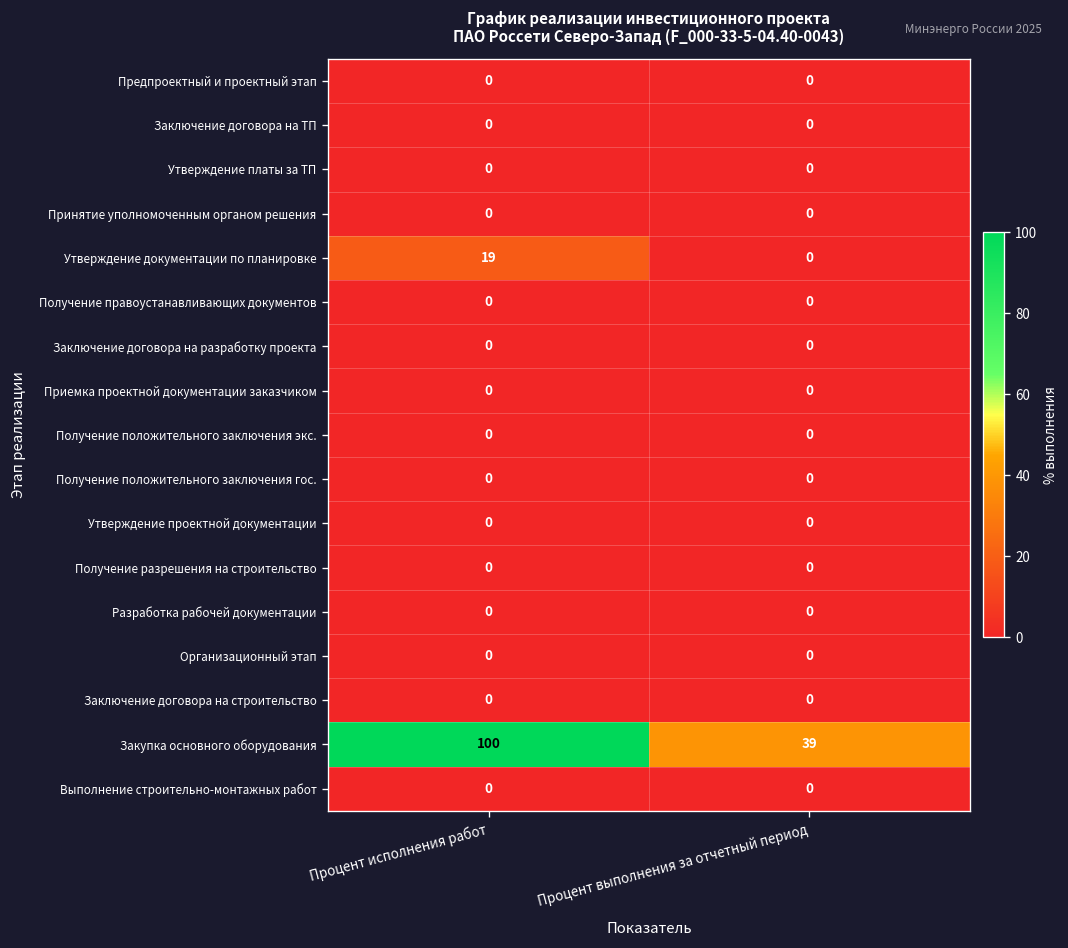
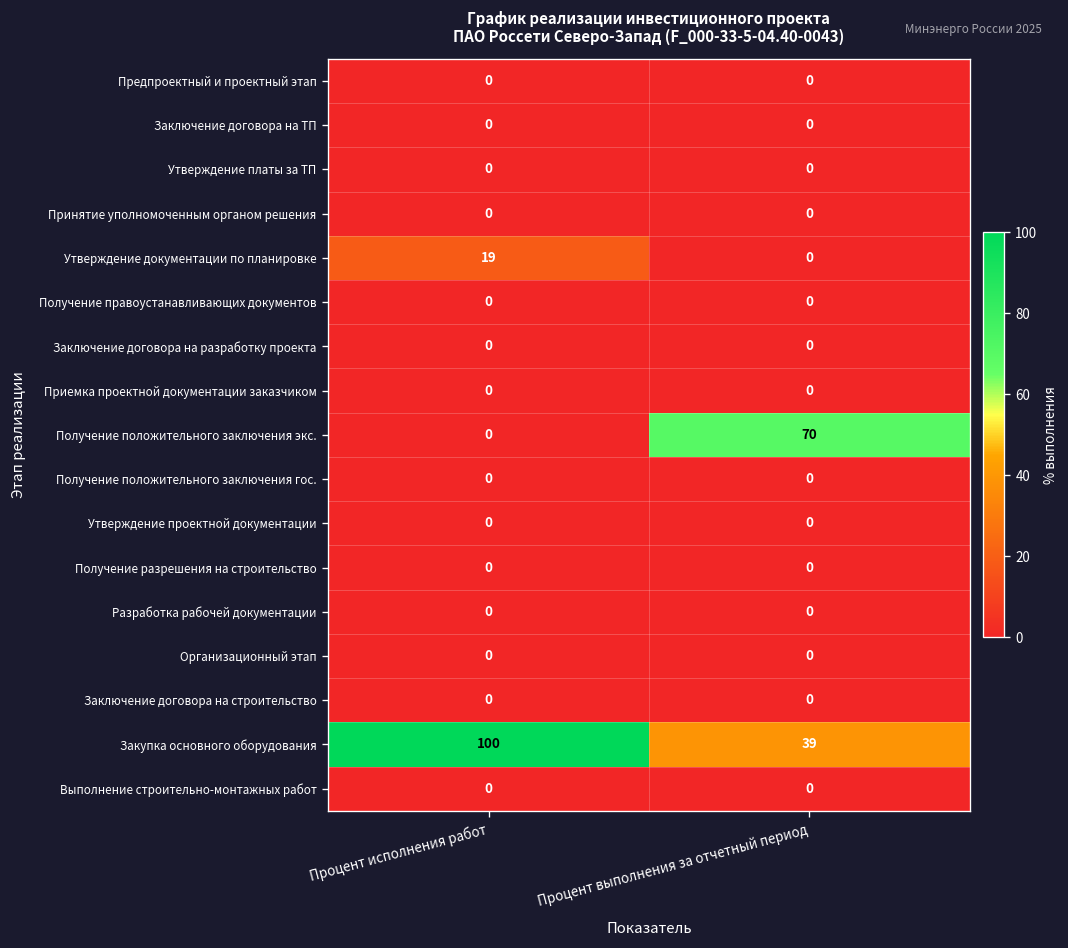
  {
    "Предпроектный и проектный этап": {
      "Процент исполнения работ": 0,
      "Процент выполнения за отчетный период": 0
    },
    "Заключение договора на ТП": {
      "Процент исполнения работ": 0,
      "Процент выполнения за отчетный период": 0
    },
    "Утверждение платы за ТП": {
      "Процент исполнения работ": 0,
      "Процент выполнения за отчетный период": 0
    },
    "Принятие уполномоченным органом решения": {
      "Процент исполнения работ": 0,
      "Процент выполнения за отчетный период": 0
    },
    "Утверждение документации по планировке": {
      "Процент исполнения работ": 19,
      "Процент выполнения за отчетный период": 0
    },
    "Получение правоустанавливающих документов": {
      "Процент исполнения работ": 0,
      "Процент выполнения за отчетный период": 0
    },
    "Заключение договора на разработку проекта": {
      "Процент исполнения работ": 0,
      "Процент выполнения за отчетный период": 0
    },
    "Приемка проектной документации заказчиком": {
      "Процент исполнения работ": 0,
      "Процент выполнения за отчетный период": 0
    },
    "Получение положительного заключения экс.": {
      "Процент исполнения работ": 0,
-     "Процент выполнения за отчетный период": 0
+     "Процент выполнения за отчетный период": 70
    },
    "Получение положительного заключения гос.": {
      "Процент исполнения работ": 0,
      "Процент выполнения за отчетный период": 0
    },
    "Утверждение проектной документации": {
      "Процент исполнения работ": 0,
      "Процент выполнения за отчетный период": 0
    },
    "Получение разрешения на строительство": {
      "Процент исполнения работ": 0,
      "Процент выполнения за отчетный период": 0
    },
    "Разработка рабочей документации": {
      "Процент исполнения работ": 0,
      "Процент выполнения за отчетный период": 0
    },
    "Организационный этап": {
      "Процент исполнения работ": 0,
      "Процент выполнения за отчетный период": 0
    },
    "Заключение договора на строительство": {
      "Процент исполнения работ": 0,
      "Процент выполнения за отчетный период": 0
    },
    "Закупка основного оборудования": {
      "Процент исполнения работ": 100,
      "Процент выполнения за отчетный период": 39
    },
    "Выполнение строительно-монтажных работ": {
      "Процент исполнения работ": 0,
      "Процент выполнения за отчетный период": 0
    }
  }
